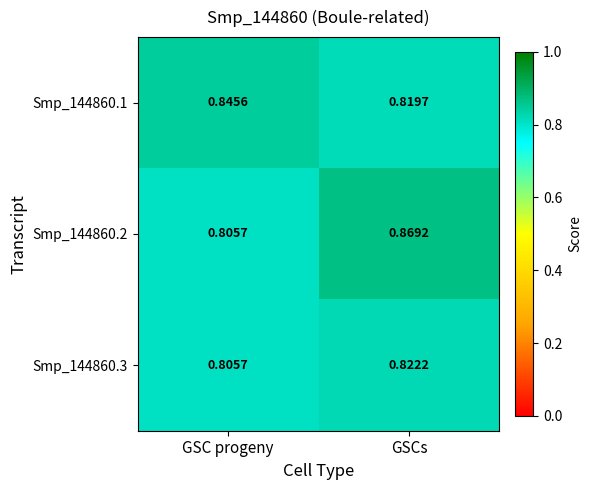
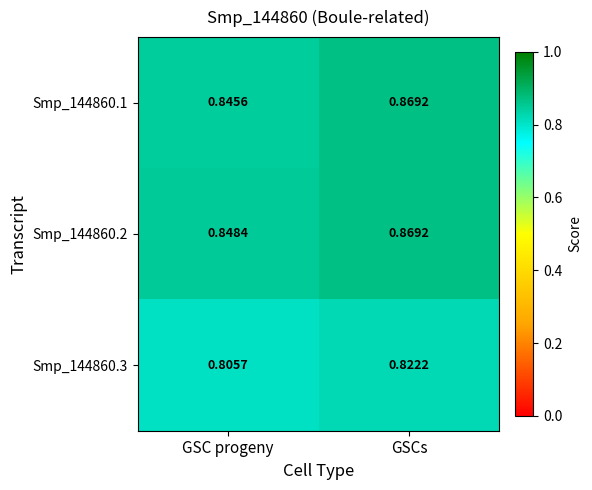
  {
    "Smp_144860.1": {
      "GSC progeny": 0.8456,
-     "GSCs": 0.8197
+     "GSCs": 0.8692
    },
    "Smp_144860.2": {
-     "GSC progeny": 0.8057,
+     "GSC progeny": 0.8484,
      "GSCs": 0.8692
    },
    "Smp_144860.3": {
      "GSC progeny": 0.8057,
      "GSCs": 0.8222
    }
  }
